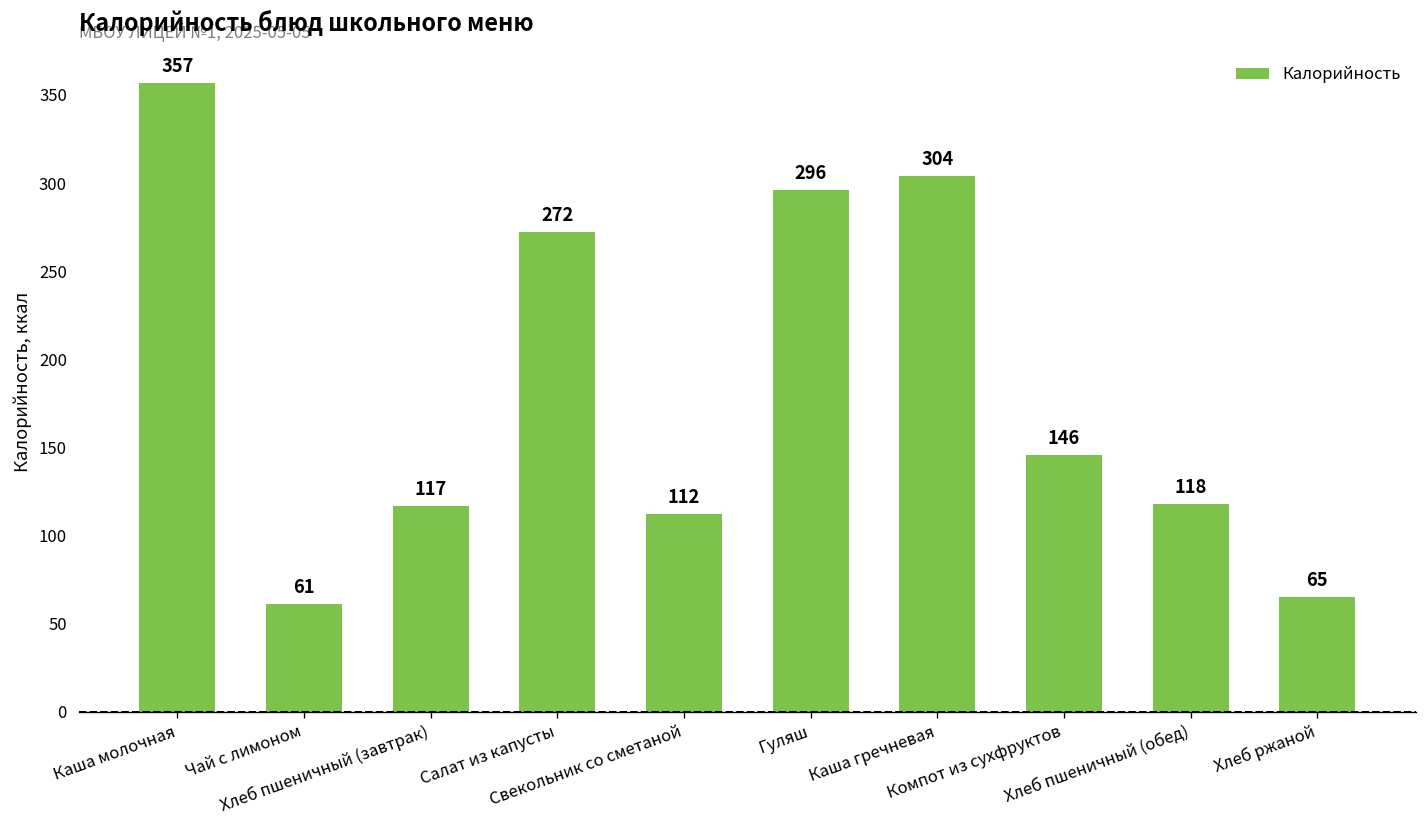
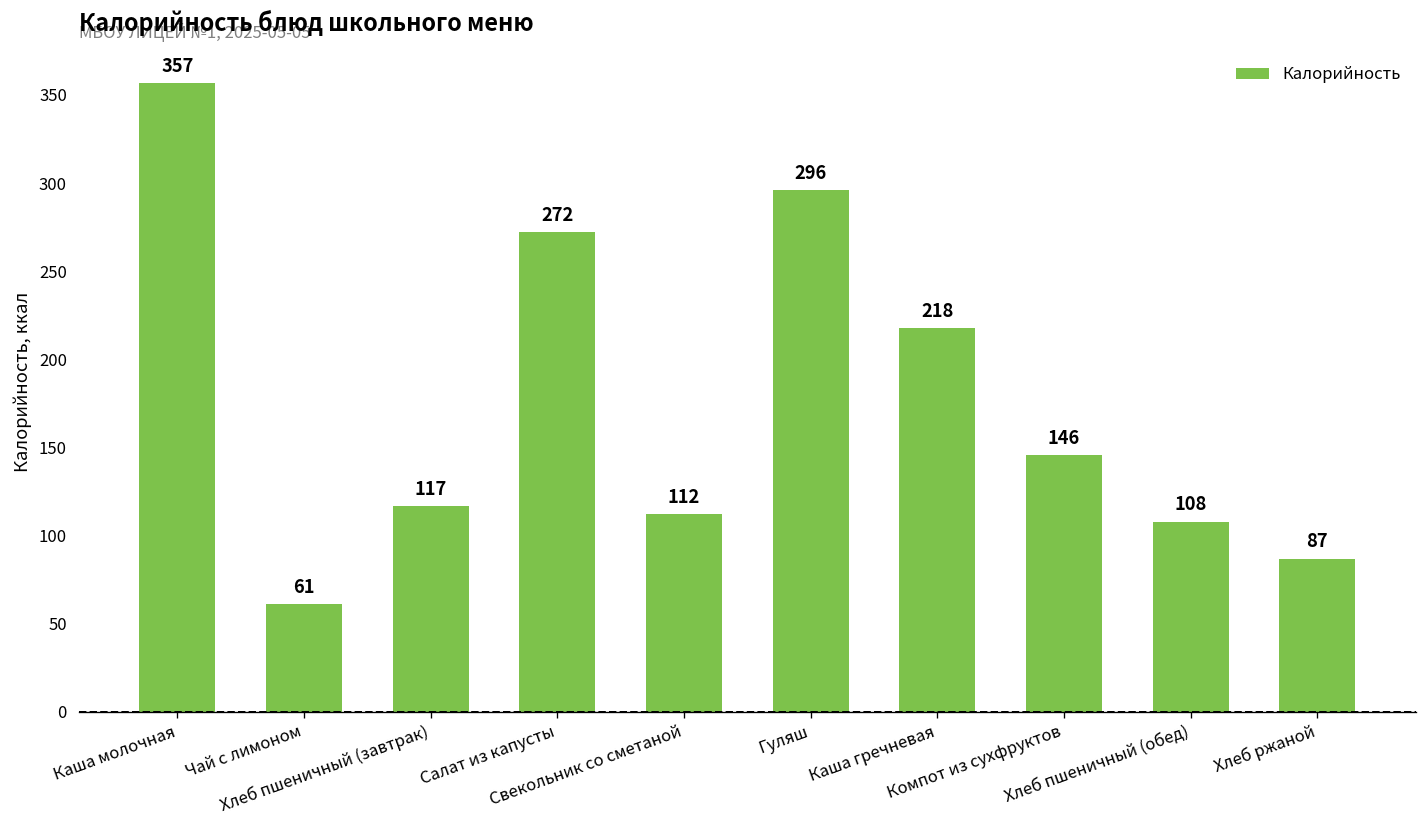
  {
    "Каша молочная": 357,
    "Чай с лимоном": 61,
    "Хлеб пшеничный (завтрак)": 117,
    "Салат из капусты": 272,
    "Свекольник со сметаной": 112,
    "Гуляш": 296,
-   "Каша гречневая": 304,
+   "Каша гречневая": 218,
    "Компот из сухфруктов": 146,
-   "Хлеб пшеничный (обед)": 118,
-   "Хлеб ржаной": 65
+   "Хлеб пшеничный (обед)": 108,
+   "Хлеб ржаной": 87
  }
